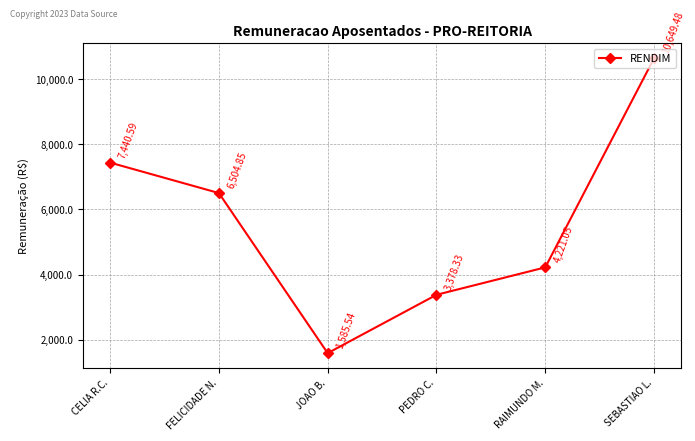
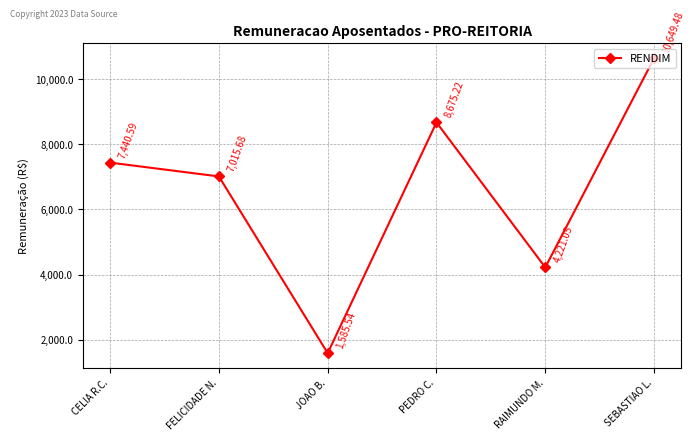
  {
    "CELIA R.C.": "7,440.59",
-   "FELICIDADE N.": "6,504.85",
+   "FELICIDADE N.": "7,015.68",
    "JOAO B.": "1,585.54",
-   "PEDRO C.": "3,378.33",
+   "PEDRO C.": "8,675.22",
    "RAIMUNDO M.": "4,221.05"
  }
